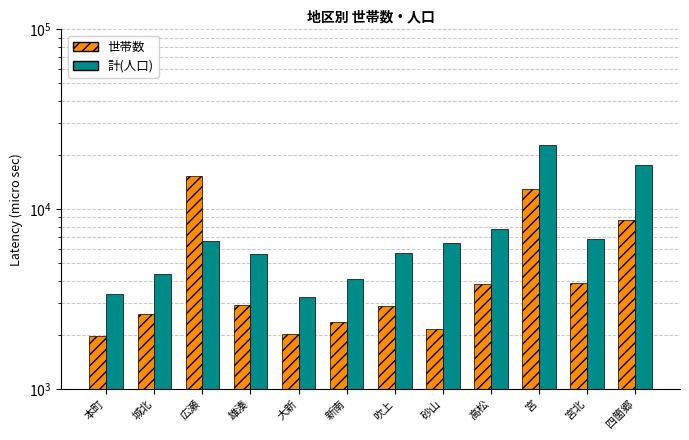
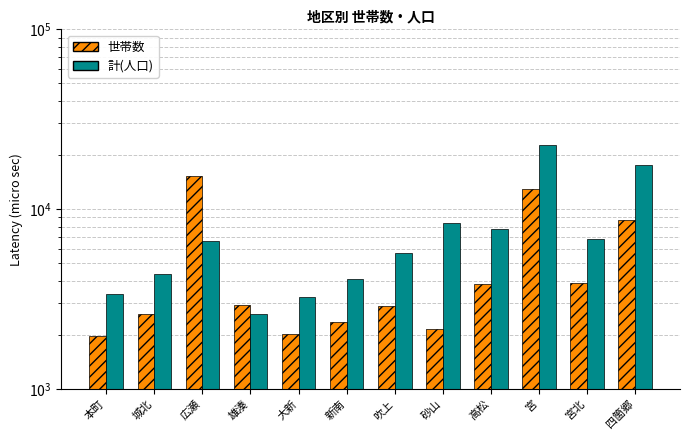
  {
    "世帯数": {
      "本町": 2000,
      "城北": 2600,
      "広瀬": 15000,
      "雄湊": 2900,
      "大新": 2000,
      "新南": 2400,
      "吹上": 2900,
      "砂山": 2200,
      "高松": 3800,
      "宮": 13000,
      "宮北": 3900,
      "四箇郷": 9000
    },
    "計(人口)": {
      "本町": 3400,
      "城北": 4400,
      "広瀬": 6600,
-     "雄湊": 5700,
+     "雄湊": 2600,
      "大新": 3200,
      "新南": 4100,
      "吹上": 5700,
-     "砂山": 6500,
+     "砂山": 8000,
      "高松": 7800,
      "宮": 23000,
      "宮北": 6900,
      "四箇郷": 18000
    }
  }
